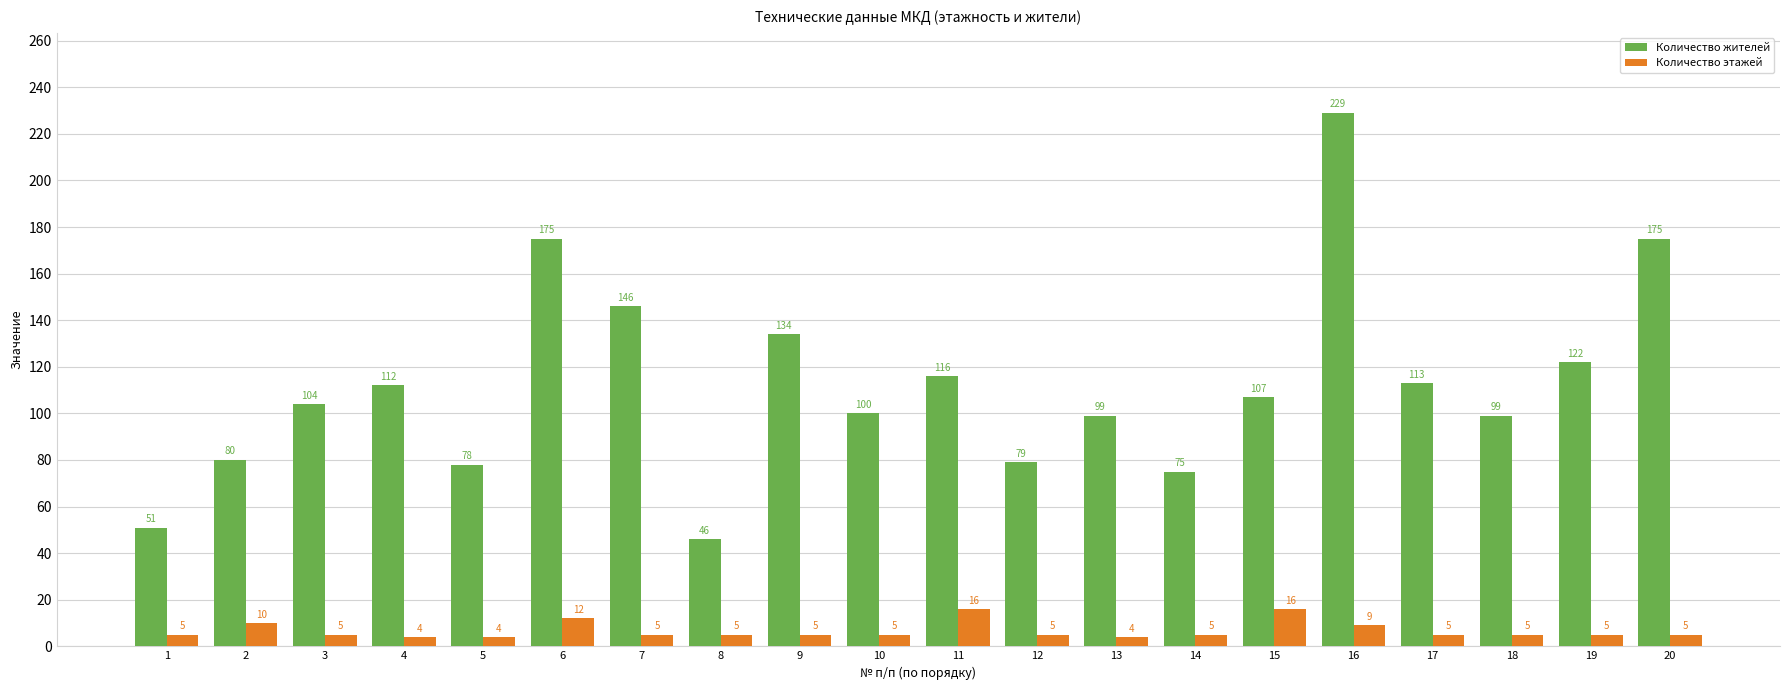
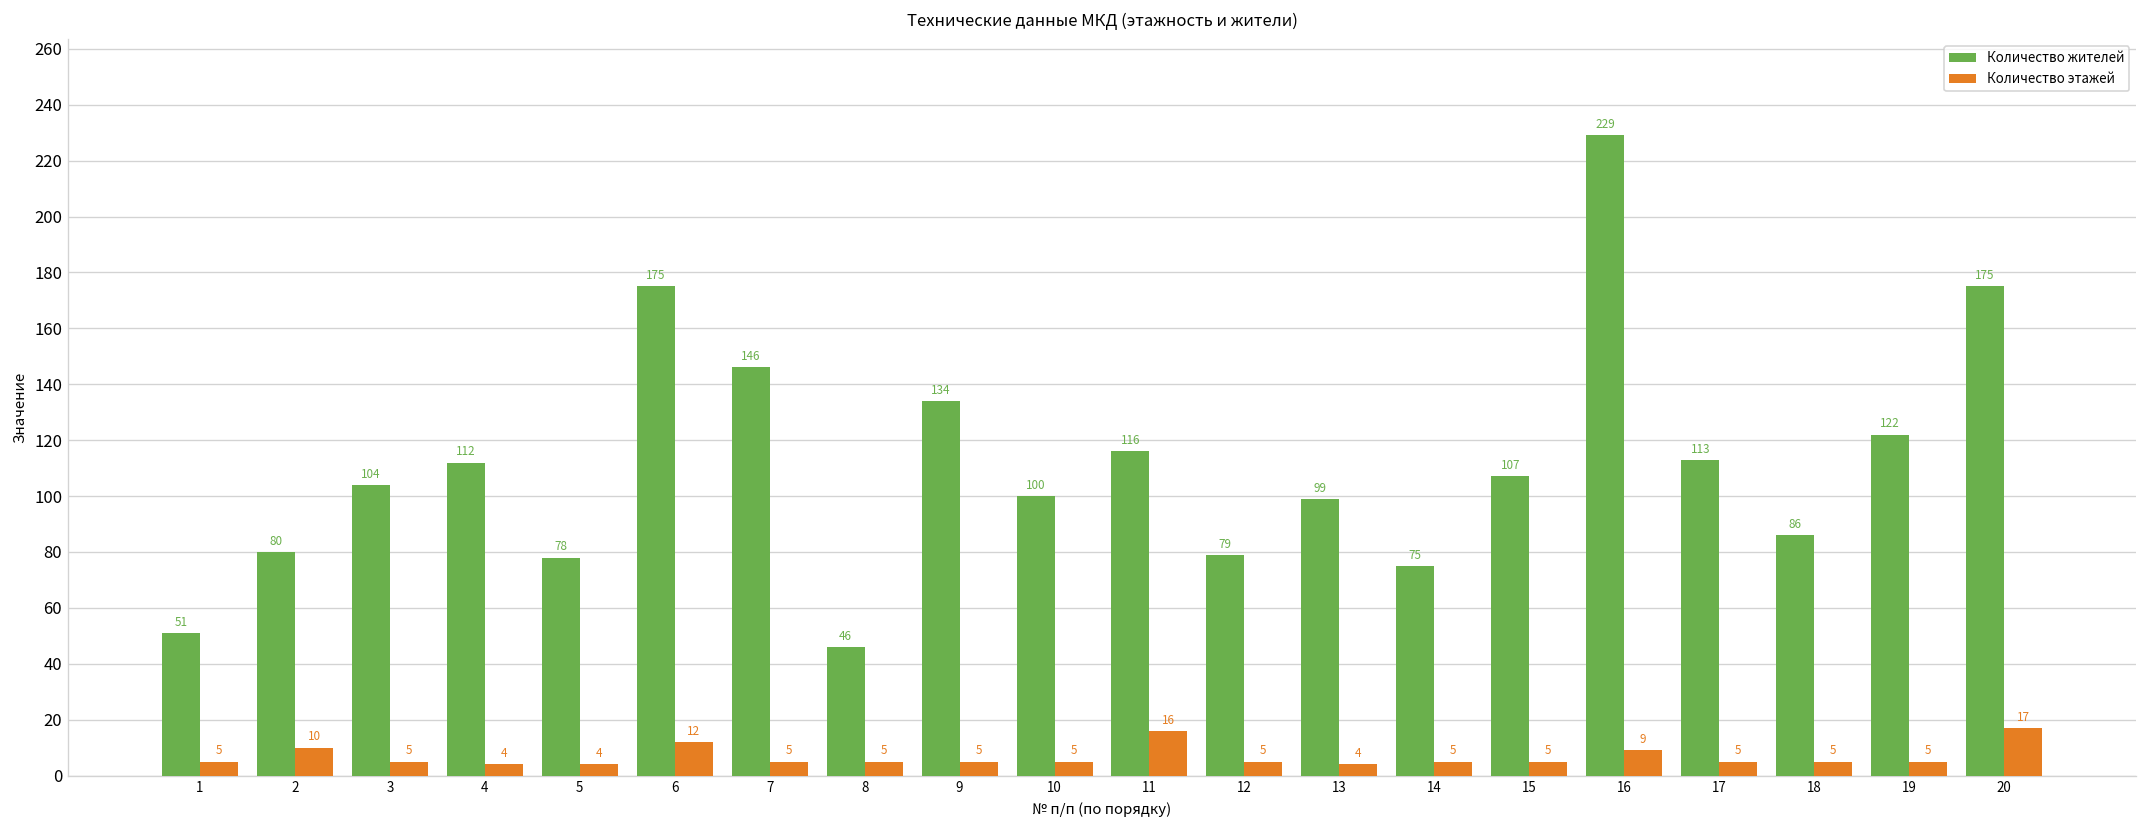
  {
    "Количество жителей": {
      "1": 51,
      "2": 80,
      "3": 104,
      "4": 112,
      "5": 78,
      "6": 175,
      "7": 146,
      "8": 46,
      "9": 134,
      "10": 100,
      "11": 116,
      "12": 79,
      "13": 99,
      "14": 75,
      "15": 107,
      "16": 229,
      "17": 113,
-     "18": 99,
+     "18": 86,
      "19": 122,
      "20": 175
    },
    "Количество этажей": {
      "1": 5,
      "2": 10,
      "3": 5,
      "4": 4,
      "5": 4,
      "6": 12,
      "7": 5,
      "8": 5,
      "9": 5,
      "10": 5,
      "11": 16,
      "12": 5,
      "13": 4,
      "14": 5,
-     "15": 16,
+     "15": 5,
      "16": 9,
      "17": 5,
      "18": 5,
      "19": 5,
-     "20": 5
+     "20": 17
    }
  }
